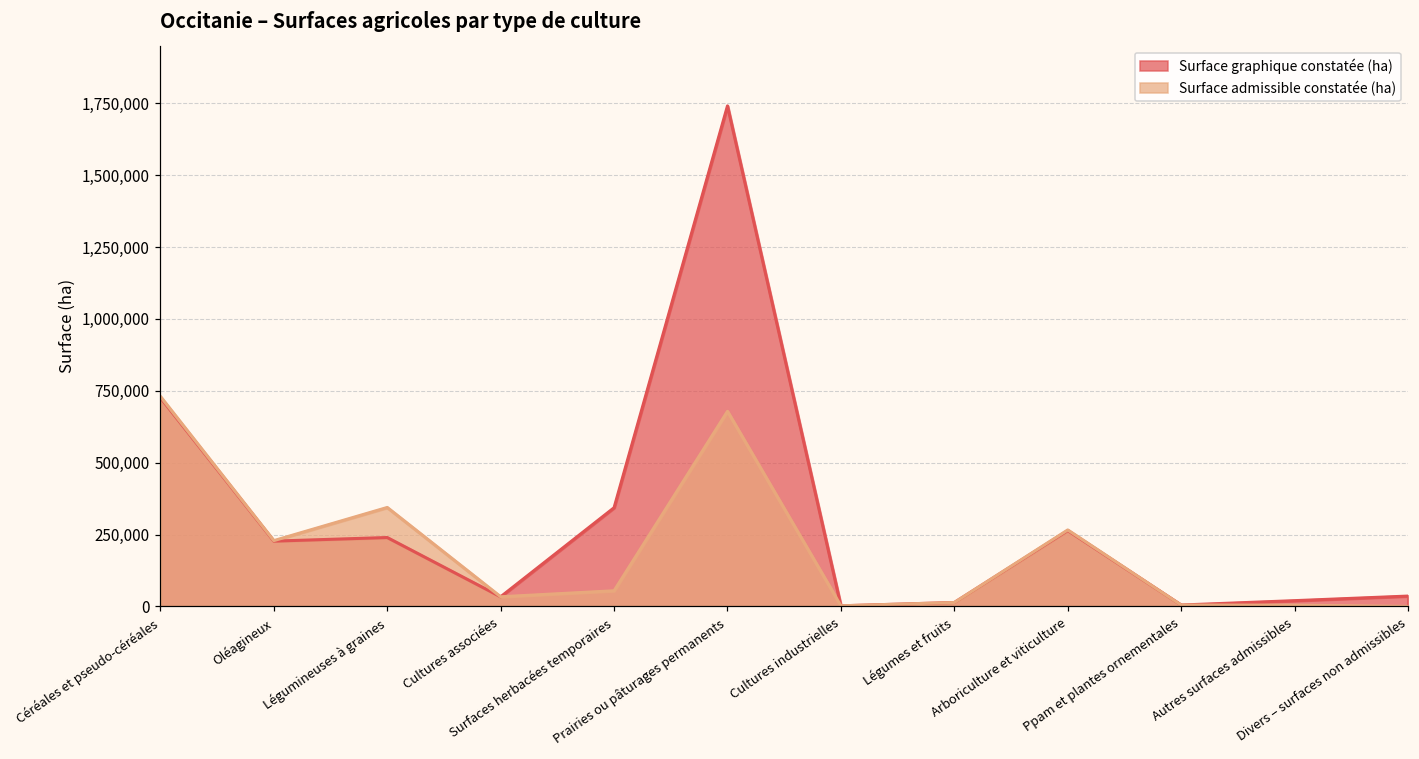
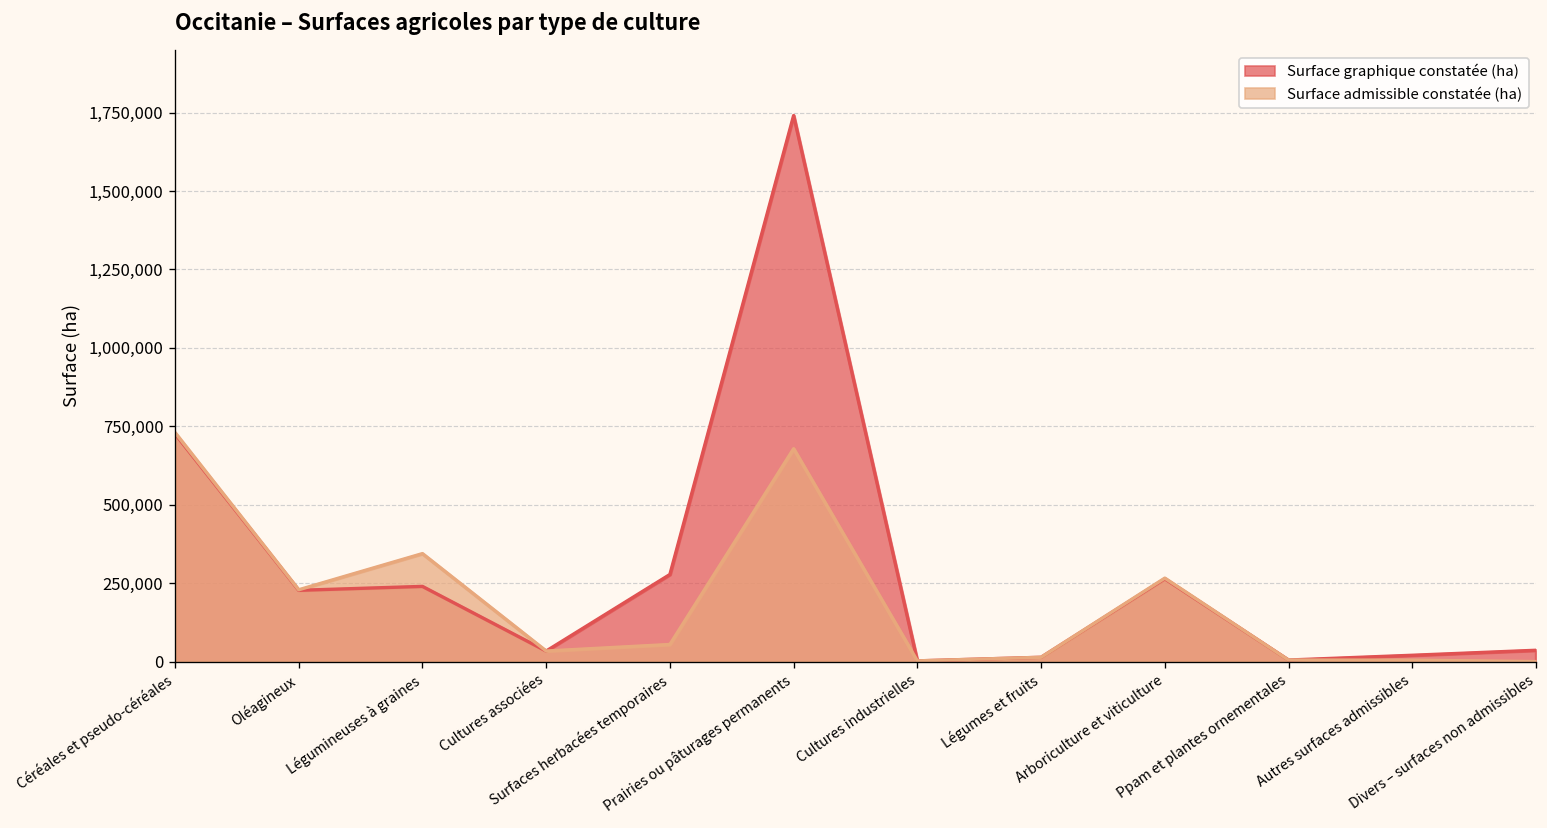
  {
    "Surface graphique constatée (ha)": {
      "Légumineuses à graines": "240,000",
-     "Surfaces herbacées temporaires": "340,000",
+     "Surfaces herbacées temporaires": "280,000",
      "Prairies ou pâturages permanents": "1,740,000",
      "Autres surfaces admissibles": "20,000",
      "Divers – surfaces non admissibles": "40,000"
    },
    "Surface admissible constatée (ha)": {
      "Légumineuses à graines": "340,000",
      "Surfaces herbacées temporaires": "50,000",
      "Prairies ou pâturages permanents": "680,000",
      "Autres surfaces admissibles": "0",
      "Divers – surfaces non admissibles": "0"
    }
  }
